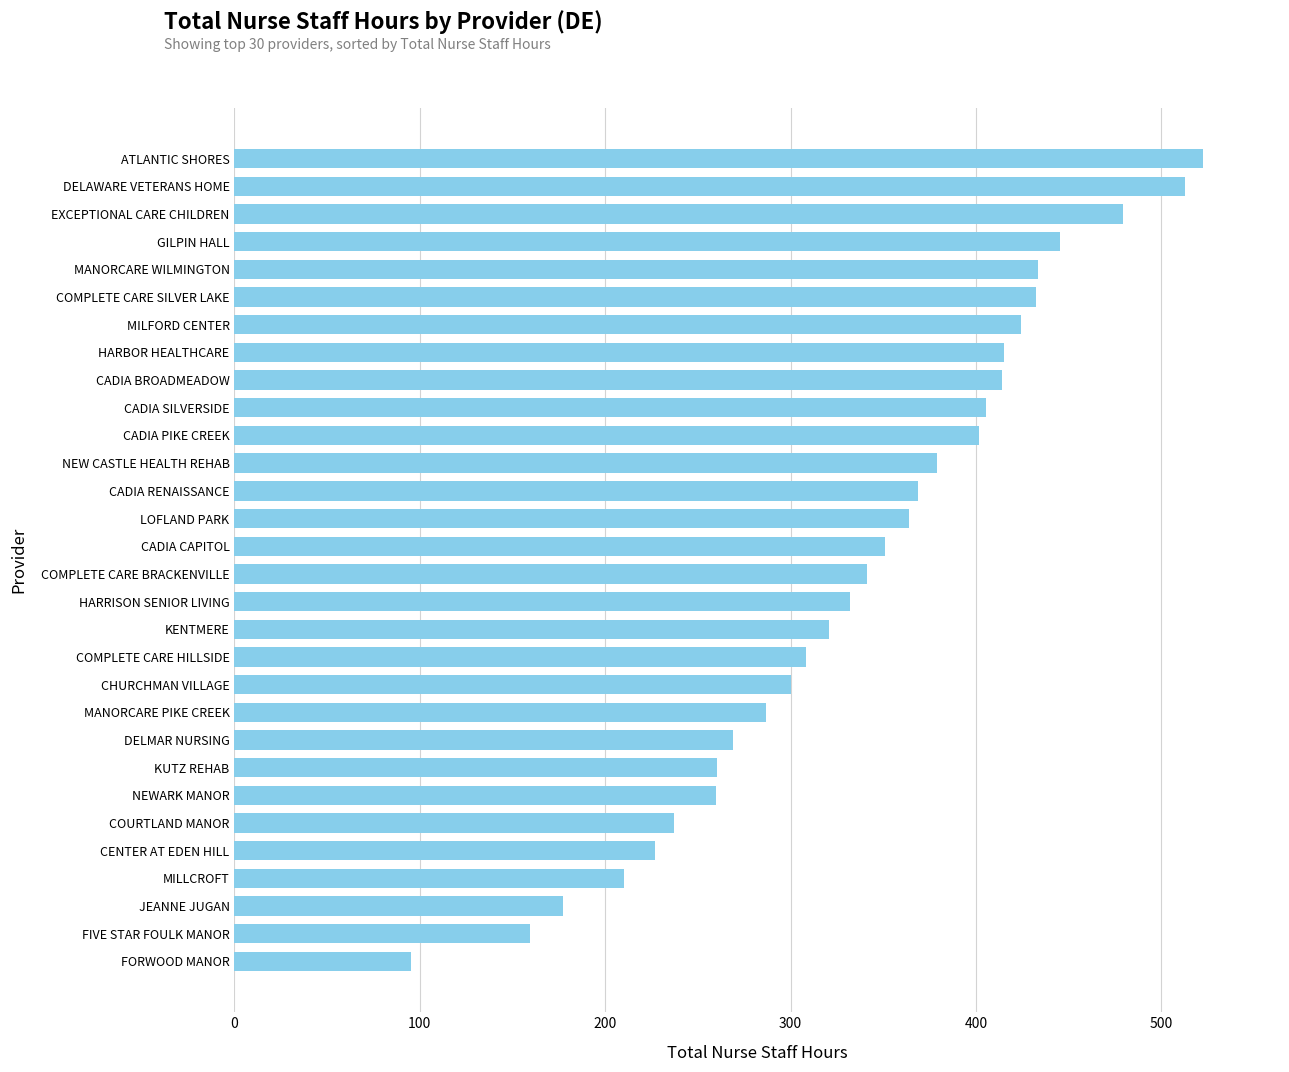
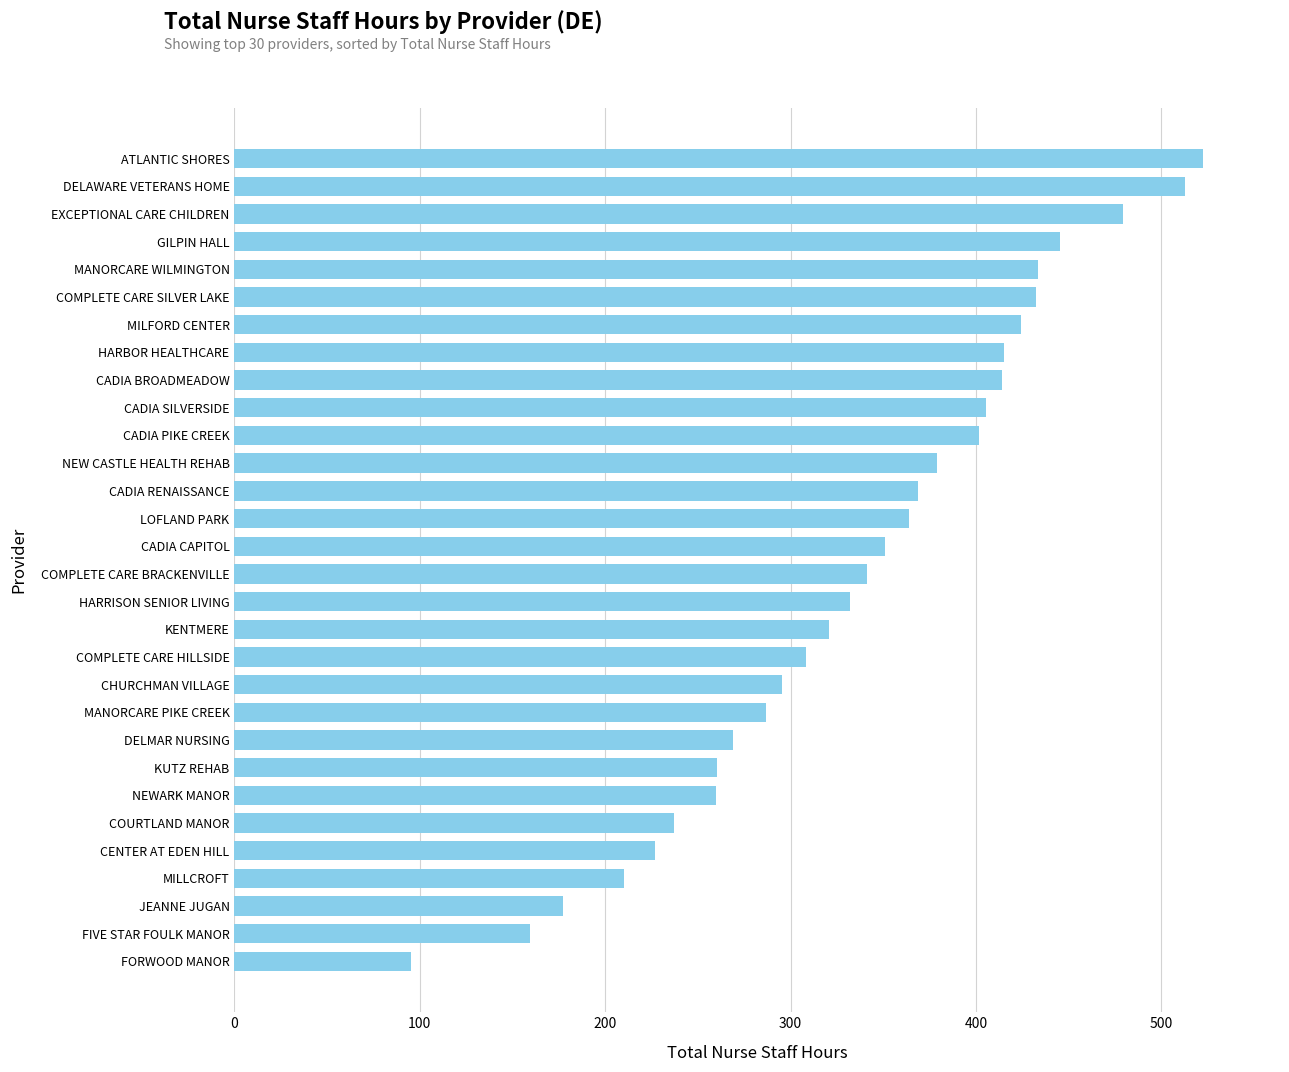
  {
    "ATLANTIC SHORES": 522,
    "DELAWARE VETERANS HOME": 513,
    "EXCEPTIONAL CARE CHILDREN": 479,
    "GILPIN HALL": 445,
    "MANORCARE WILMINGTON": 433,
    "COMPLETE CARE SILVER LAKE": 432,
    "MILFORD CENTER": 425,
    "HARBOR HEALTHCARE": 415,
    "CADIA BROADMEADOW": 414,
    "CADIA SILVERSIDE": 405,
    "CADIA PIKE CREEK": 402,
    "NEW CASTLE HEALTH REHAB": 379,
    "CADIA RENAISSANCE": 369,
    "LOFLAND PARK": 364,
    "CADIA CAPITOL": 351,
    "COMPLETE CARE BRACKENVILLE": 341,
    "HARRISON SENIOR LIVING": 332,
    "KENTMERE": 321,
    "COMPLETE CARE HILLSIDE": 308,
-   "CHURCHMAN VILLAGE": 300,
+   "CHURCHMAN VILLAGE": 295,
    "MANORCARE PIKE CREEK": 287,
    "DELMAR NURSING": 269,
    "KUTZ REHAB": 260,
    "NEWARK MANOR": 260,
    "COURTLAND MANOR": 237,
    "CENTER AT EDEN HILL": 227,
    "MILLCROFT": 210,
    "JEANNE JUGAN": 177,
    "FIVE STAR FOULK MANOR": 160,
    "FORWOOD MANOR": 95
  }
